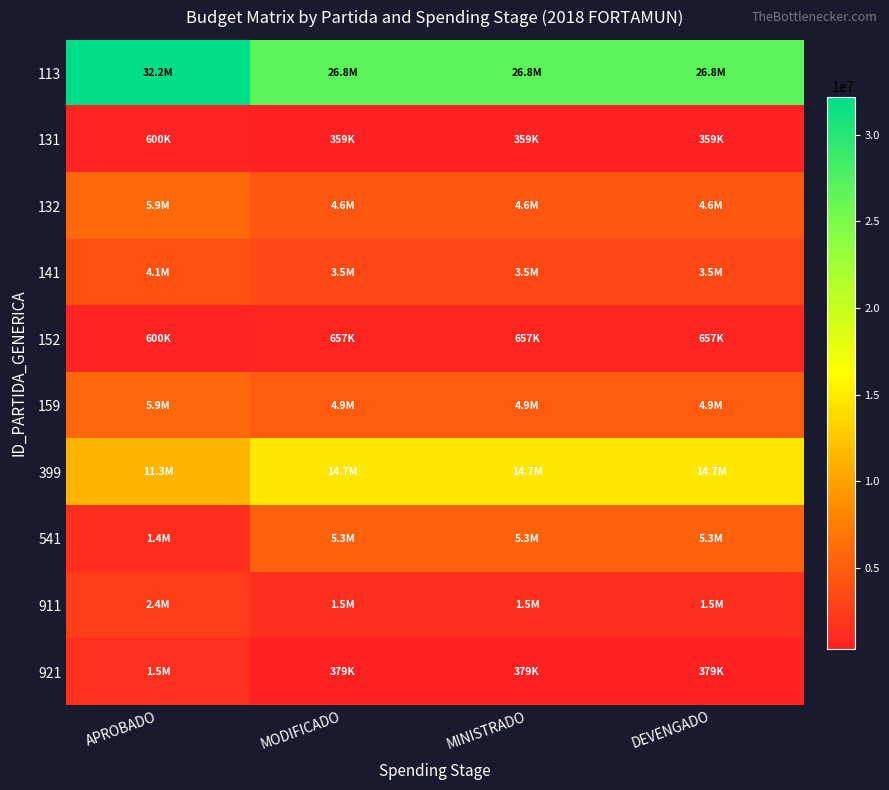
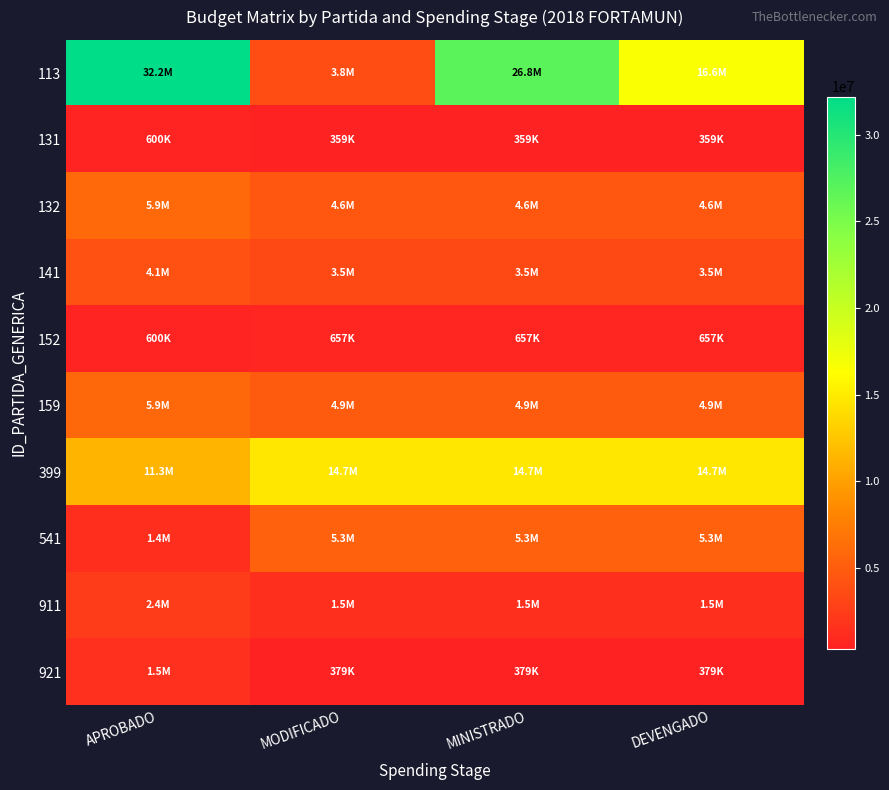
  {
    "113": {
      "APROBADO": "32.2M",
-     "MODIFICADO": "26.8M",
+     "MODIFICADO": "3.8M",
      "MINISTRADO": "26.8M",
-     "DEVENGADO": "26.8M"
+     "DEVENGADO": "16.6M"
    },
    "131": {
      "APROBADO": "600K",
      "MODIFICADO": "359K",
      "MINISTRADO": "359K",
      "DEVENGADO": "359K"
    },
    "132": {
      "APROBADO": "5.9M",
      "MODIFICADO": "4.6M",
      "MINISTRADO": "4.6M",
      "DEVENGADO": "4.6M"
    },
    "141": {
      "APROBADO": "4.1M",
      "MODIFICADO": "3.5M",
      "MINISTRADO": "3.5M",
      "DEVENGADO": "3.5M"
    },
    "152": {
      "APROBADO": "600K",
      "MODIFICADO": "657K",
      "MINISTRADO": "657K",
      "DEVENGADO": "657K"
    },
    "159": {
      "APROBADO": "5.9M",
      "MODIFICADO": "4.9M",
      "MINISTRADO": "4.9M",
      "DEVENGADO": "4.9M"
    },
    "399": {
      "APROBADO": "11.3M",
      "MODIFICADO": "14.7M",
      "MINISTRADO": "14.7M",
      "DEVENGADO": "14.7M"
    },
    "541": {
      "APROBADO": "1.4M",
      "MODIFICADO": "5.3M",
      "MINISTRADO": "5.3M",
      "DEVENGADO": "5.3M"
    },
    "911": {
      "APROBADO": "2.4M",
      "MODIFICADO": "1.5M",
      "MINISTRADO": "1.5M",
      "DEVENGADO": "1.5M"
    },
    "921": {
      "APROBADO": "1.5M",
      "MODIFICADO": "379K",
      "MINISTRADO": "379K",
      "DEVENGADO": "379K"
    }
  }
